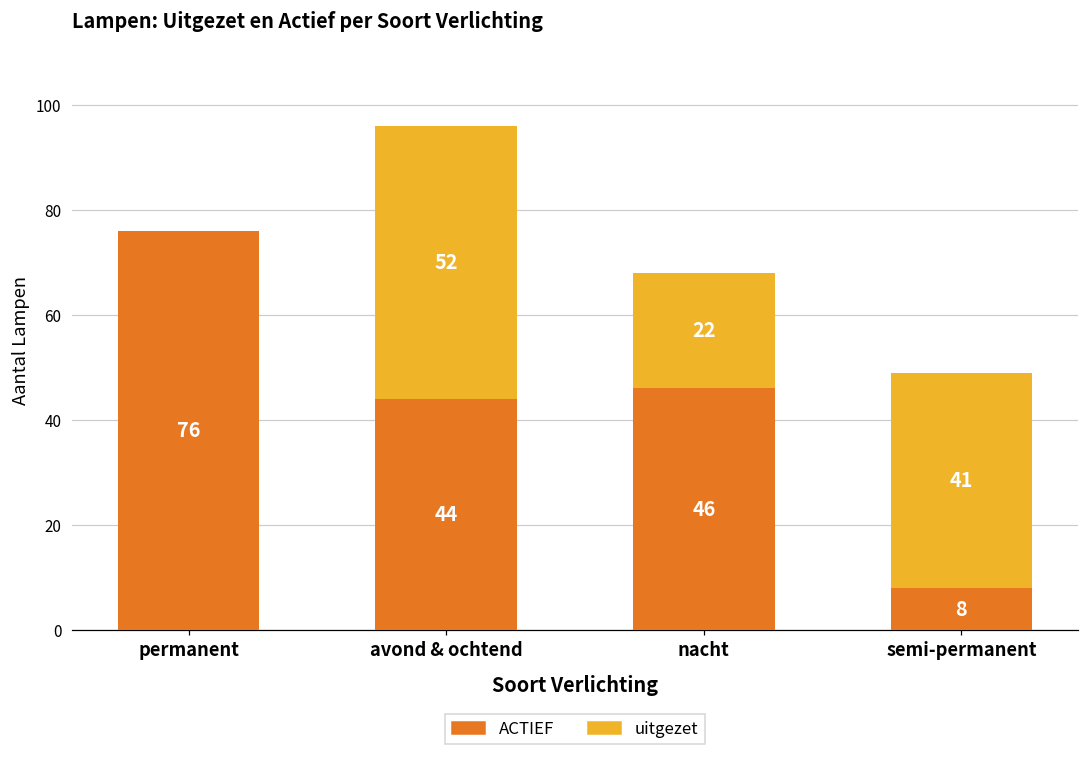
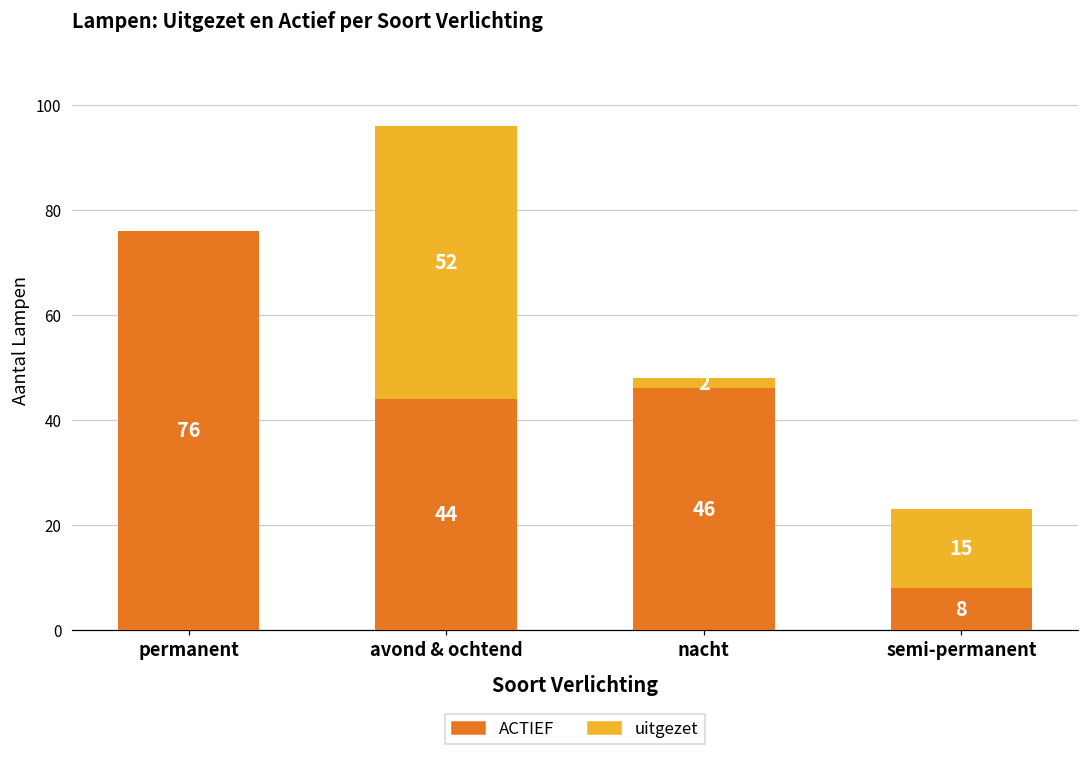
  {
    "ACTIEF": {
      "permanent": 76,
      "avond & ochtend": 44,
      "nacht": 46,
      "semi-permanent": 8
    },
    "uitgezet": {
      "avond & ochtend": 52,
-     "nacht": 22,
-     "semi-permanent": 41
+     "nacht": 2,
+     "semi-permanent": 15
    }
  }
